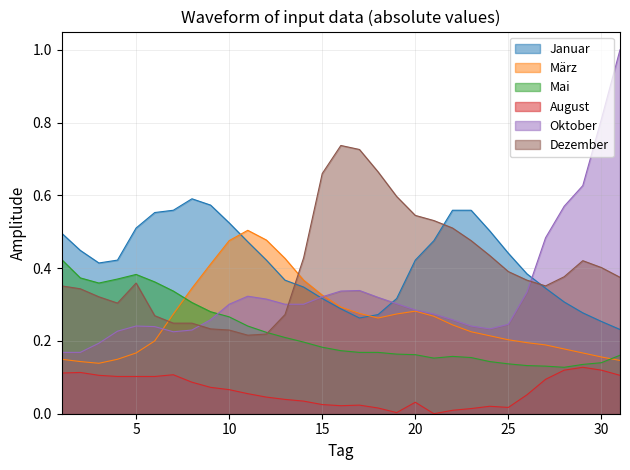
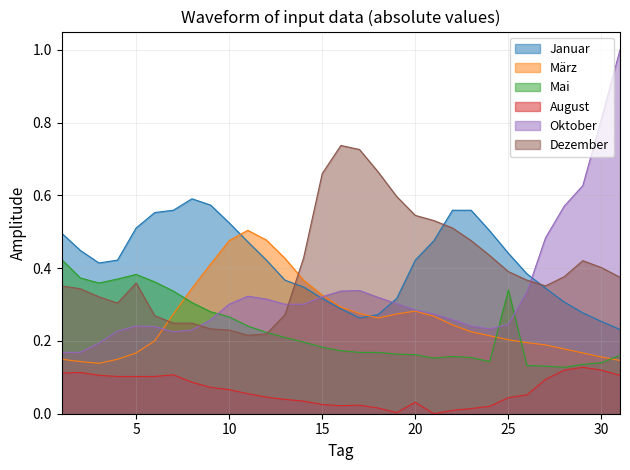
  {
    "Januar": {
      "5": 0.51,
      "10": 0.52,
      "20": 0.42,
      "25": 0.44,
      "30": 0.25
    },
    "März": {
      "5": 0.17,
      "10": 0.48,
      "25": 0.20,
      "30": 0.16
    },
    "Mai": {
      "5": 0.38,
      "10": 0.27,
      "15": 0.18,
      "20": 0.16,
-     "25": 0.14,
+     "25": 0.34,
      "30": 0.14
    },
    "August": {
      "5": 0.10,
      "10": 0.07,
      "15": 0.03,
      "20": 0.03,
-     "25": 0.02,
+     "25": 0.04,
      "30": 0.12
    },
    "Oktober": {
      "5": 0.24,
      "10": 0.30,
      "25": 0.25
    },
    "Dezember": {
      "5": 0.36,
      "10": 0.23,
      "15": 0.66,
      "20": 0.54,
      "25": 0.39,
      "30": 0.40
    }
  }
